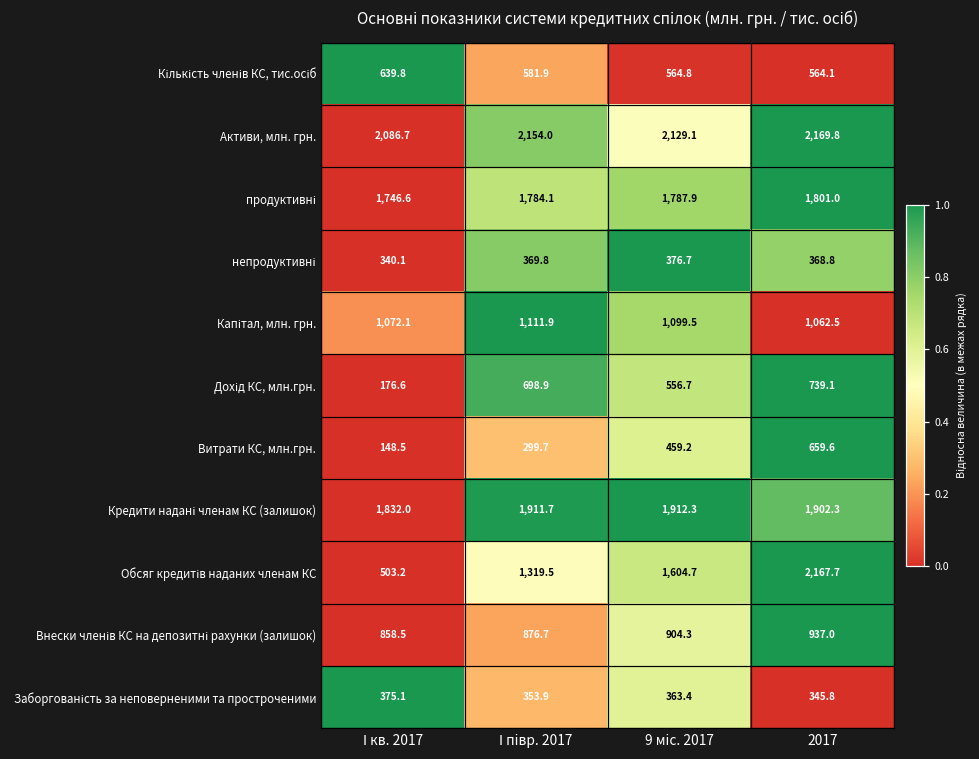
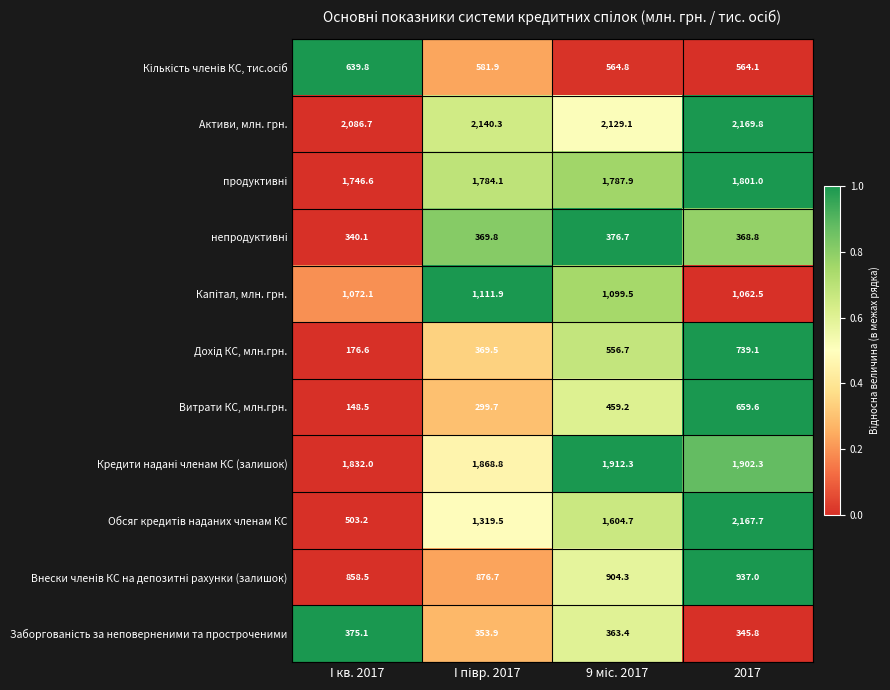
  {
    "Кількість членів КС, тис.осіб": {
      "І кв. 2017": "639.8",
      "І півр. 2017": "581.9",
      "9 міс. 2017": "564.8",
      "2017": "564.1"
    },
    "Активи, млн. грн.": {
      "І кв. 2017": "2,086.7",
-     "І півр. 2017": "2,154.0",
+     "І півр. 2017": "2,140.3",
      "9 міс. 2017": "2,129.1",
      "2017": "2,169.8"
    },
    "продуктивні": {
      "І кв. 2017": "1,746.6",
      "І півр. 2017": "1,784.1",
      "9 міс. 2017": "1,787.9",
      "2017": "1,801.0"
    },
    "непродуктивні": {
      "І кв. 2017": "340.1",
      "І півр. 2017": "369.8",
      "9 міс. 2017": "376.7",
      "2017": "368.8"
    },
    "Капітал, млн. грн.": {
      "І кв. 2017": "1,072.1",
      "І півр. 2017": "1,111.9",
      "9 міс. 2017": "1,099.5",
      "2017": "1,062.5"
    },
    "Дохід КС, млн.грн.": {
      "І кв. 2017": "176.6",
-     "І півр. 2017": "698.9",
+     "І півр. 2017": "369.5",
      "9 міс. 2017": "556.7",
      "2017": "739.1"
    },
    "Витрати КС, млн.грн.": {
      "І кв. 2017": "148.5",
      "І півр. 2017": "299.7",
      "9 міс. 2017": "459.2",
      "2017": "659.6"
    },
    "Кредити надані членам КС (залишок)": {
      "І кв. 2017": "1,832.0",
-     "І півр. 2017": "1,911.7",
+     "І півр. 2017": "1,868.8",
      "9 міс. 2017": "1,912.3",
      "2017": "1,902.3"
    },
    "Обсяг кредитів наданих членам КС": {
      "І кв. 2017": "503.2",
      "І півр. 2017": "1,319.5",
      "9 міс. 2017": "1,604.7",
      "2017": "2,167.7"
    },
    "Внески членів КС на депозитні рахунки (залишок)": {
      "І кв. 2017": "858.5",
      "І півр. 2017": "876.7",
      "9 міс. 2017": "904.3",
      "2017": "937.0"
    },
    "Заборгованість за неповерненими та простроченими": {
      "І кв. 2017": "375.1",
      "І півр. 2017": "353.9",
      "9 міс. 2017": "363.4",
      "2017": "345.8"
    }
  }
